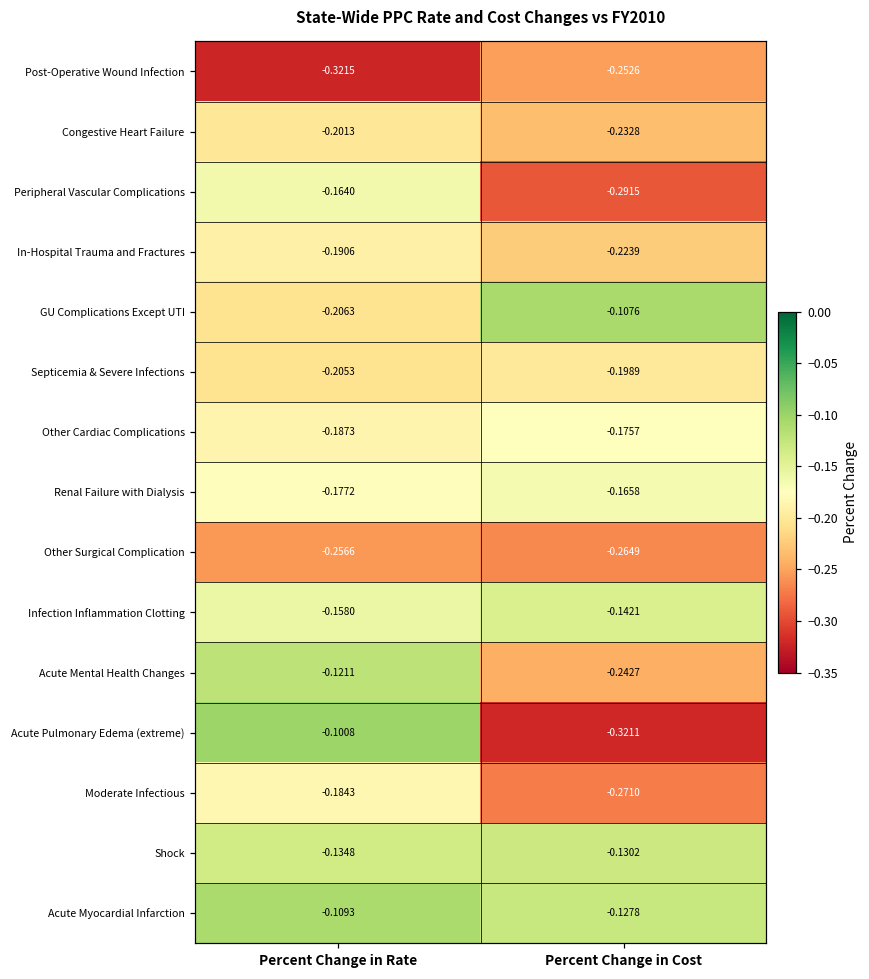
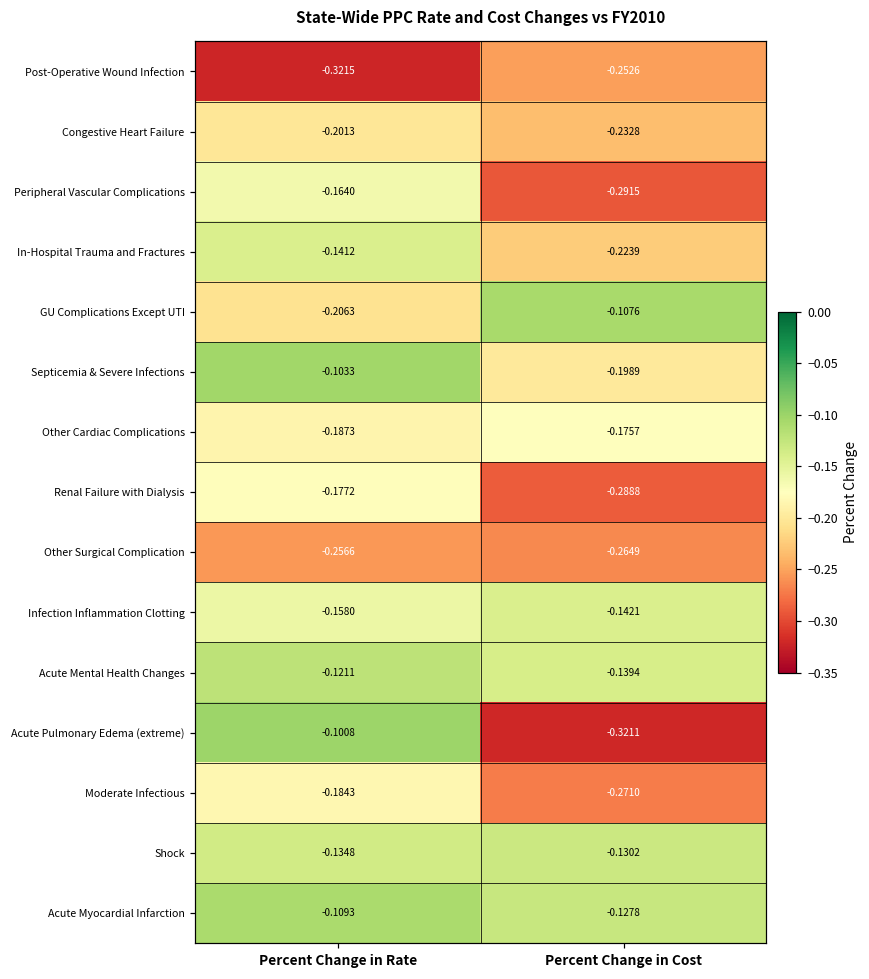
  {
    "Post-Operative Wound Infection": {
      "Percent Change in Rate": -0.3215,
      "Percent Change in Cost": -0.2526
    },
    "Congestive Heart Failure": {
      "Percent Change in Rate": -0.2013,
      "Percent Change in Cost": -0.2328
    },
    "Peripheral Vascular Complications": {
      "Percent Change in Rate": -0.1640,
      "Percent Change in Cost": -0.2915
    },
    "In-Hospital Trauma and Fractures": {
-     "Percent Change in Rate": -0.1906,
+     "Percent Change in Rate": -0.1412,
      "Percent Change in Cost": -0.2239
    },
    "GU Complications Except UTI": {
      "Percent Change in Rate": -0.2063,
      "Percent Change in Cost": -0.1076
    },
    "Septicemia & Severe Infections": {
-     "Percent Change in Rate": -0.2053,
+     "Percent Change in Rate": -0.1033,
      "Percent Change in Cost": -0.1989
    },
    "Other Cardiac Complications": {
      "Percent Change in Rate": -0.1873,
      "Percent Change in Cost": -0.1757
    },
    "Renal Failure with Dialysis": {
      "Percent Change in Rate": -0.1772,
-     "Percent Change in Cost": -0.1658
+     "Percent Change in Cost": -0.2888
    },
    "Other Surgical Complication": {
      "Percent Change in Rate": -0.2566,
      "Percent Change in Cost": -0.2649
    },
    "Infection Inflammation Clotting": {
      "Percent Change in Rate": -0.1580,
      "Percent Change in Cost": -0.1421
    },
    "Acute Mental Health Changes": {
      "Percent Change in Rate": -0.1211,
-     "Percent Change in Cost": -0.2427
+     "Percent Change in Cost": -0.1394
    },
    "Acute Pulmonary Edema (extreme)": {
      "Percent Change in Rate": -0.1008,
      "Percent Change in Cost": -0.3211
    },
    "Moderate Infectious": {
      "Percent Change in Rate": -0.1843,
      "Percent Change in Cost": -0.2710
    },
    "Shock": {
      "Percent Change in Rate": -0.1348,
      "Percent Change in Cost": -0.1302
    },
    "Acute Myocardial Infarction": {
      "Percent Change in Rate": -0.1093,
      "Percent Change in Cost": -0.1278
    }
  }
